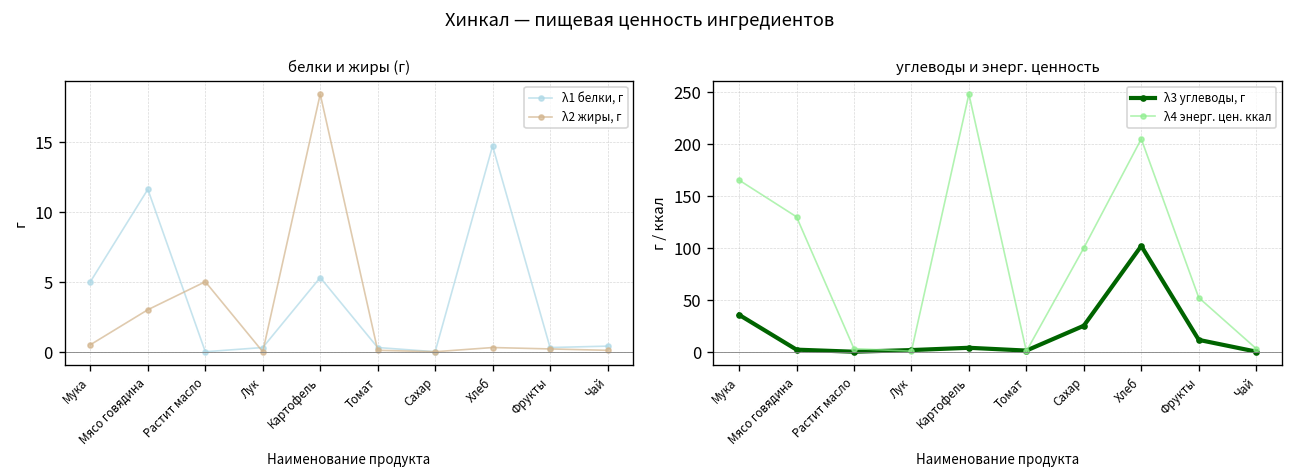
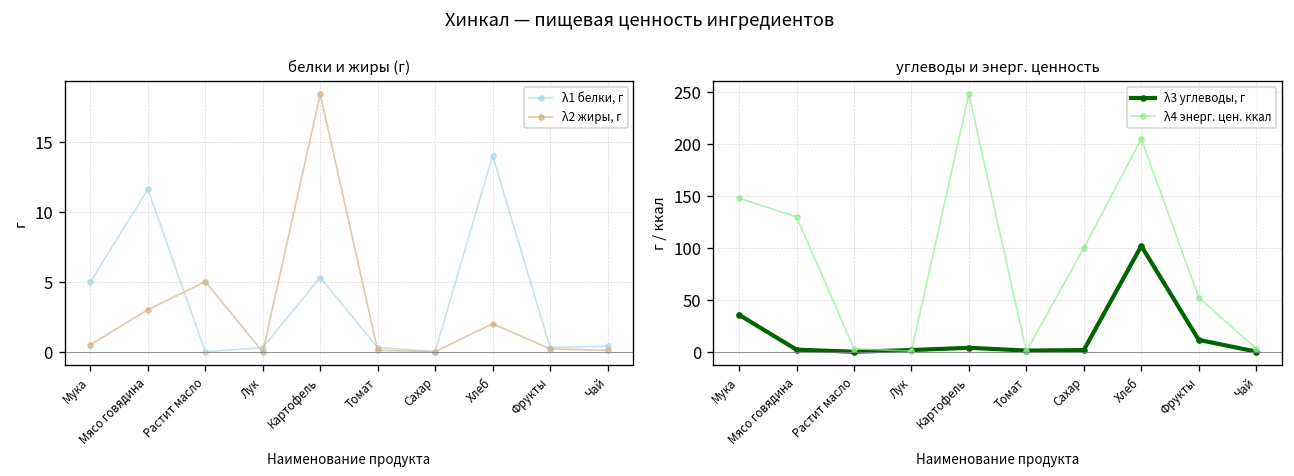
  {
    "белки и жиры (г)": {
      "λ1 белки, г": {
        "Мука": 5.0,
        "Мясо говядина": 11.6,
        "Растит масло": 0.0,
        "Лук": 0.3,
        "Картофель": 5.3,
-       "Хлеб": 14.7,
+       "Хлеб": 14.0,
        "Чай": 0.4
      },
      "λ2 жиры, г": {
        "Мука": 0.5,
        "Мясо говядина": 3.0,
        "Растит масло": 5.0,
        "Лук": 0.0,
        "Картофель": 18.4,
-       "Хлеб": 0.3,
+       "Хлеб": 2.0,
        "Чай": 0.1
      }
    },
    "углеводы и энерг. ценность": {
      "λ3 углеводы, г": {
        "Мука": 40,
        "Мясо говядина": 0,
        "Картофель": 0,
-       "Сахар": 30,
+       "Сахар": 0,
        "Хлеб": 100,
        "Фрукты": 10,
        "Чай": 0
      },
      "λ4 энерг. цен. ккал": {
-       "Мука": 170,
+       "Мука": 150,
        "Мясо говядина": 130,
        "Картофель": 250,
        "Сахар": 100,
        "Хлеб": 200,
        "Фрукты": 50,
        "Чай": 0
      }
    }
  }
